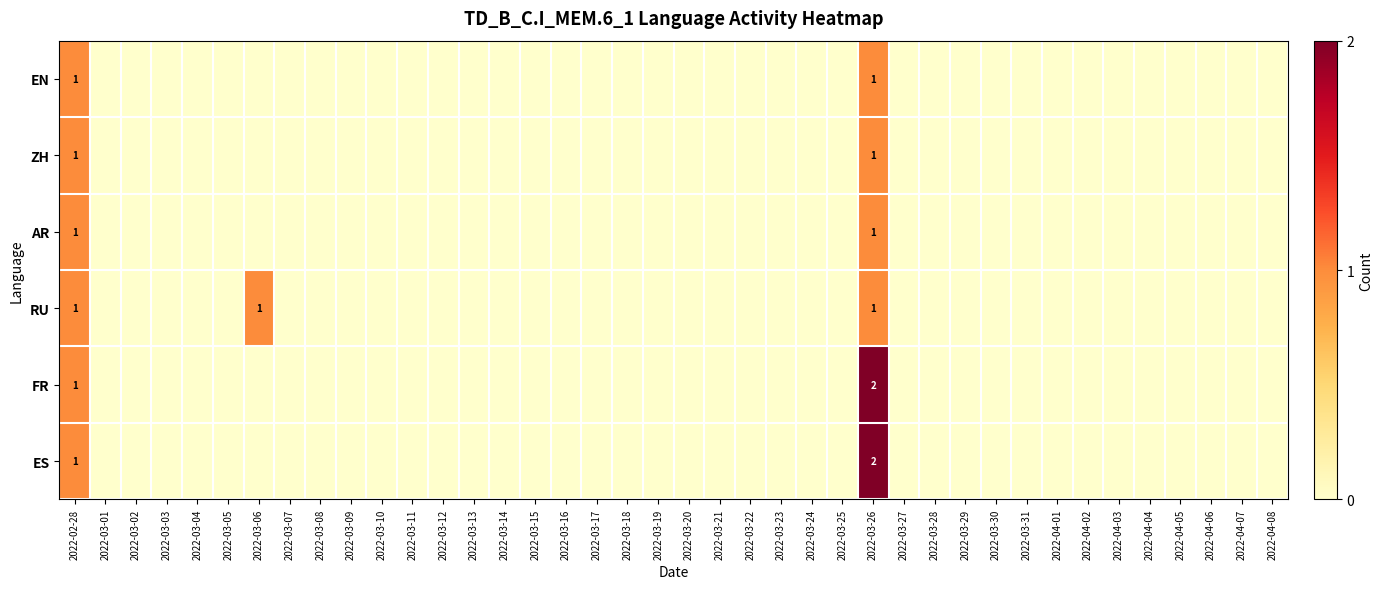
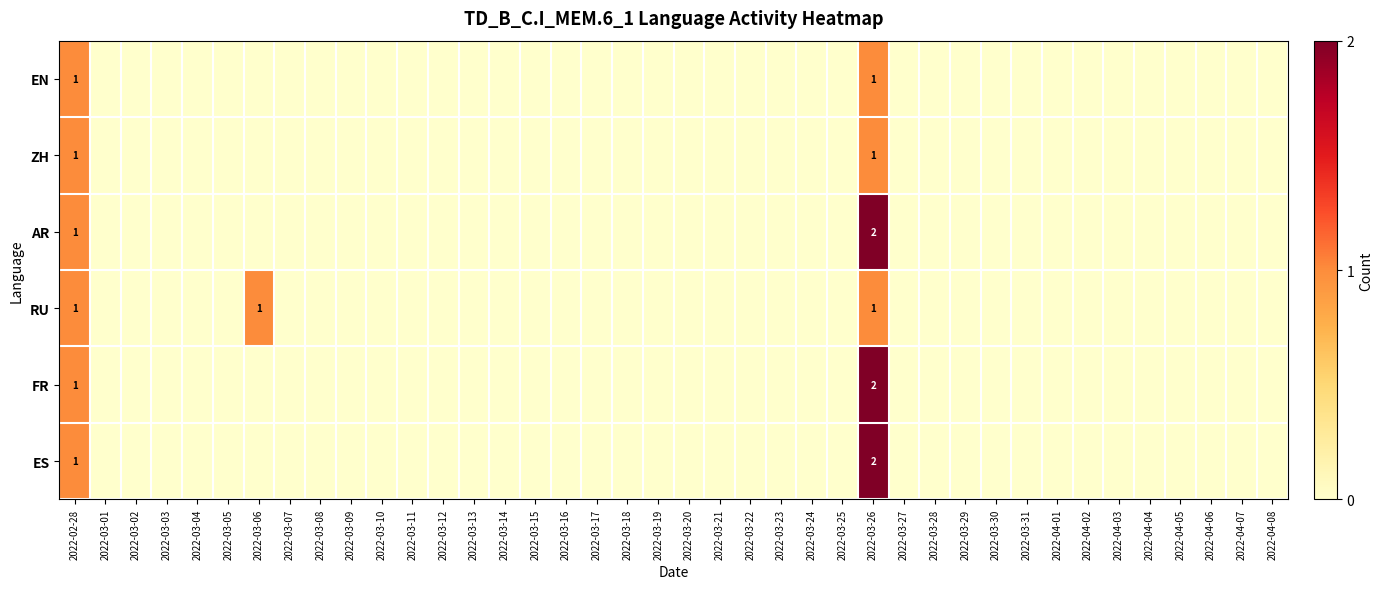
  {
    "EN": {
      "2022-02-28": 1,
      "2022-03-26": 1
    },
    "ZH": {
      "2022-02-28": 1,
      "2022-03-26": 1
    },
    "AR": {
      "2022-02-28": 1,
-     "2022-03-26": 1
+     "2022-03-26": 2
    },
    "RU": {
      "2022-02-28": 1,
      "2022-03-06": 1,
      "2022-03-26": 1
    },
    "FR": {
      "2022-02-28": 1,
      "2022-03-26": 2
    },
    "ES": {
      "2022-02-28": 1,
      "2022-03-26": 2
    }
  }
